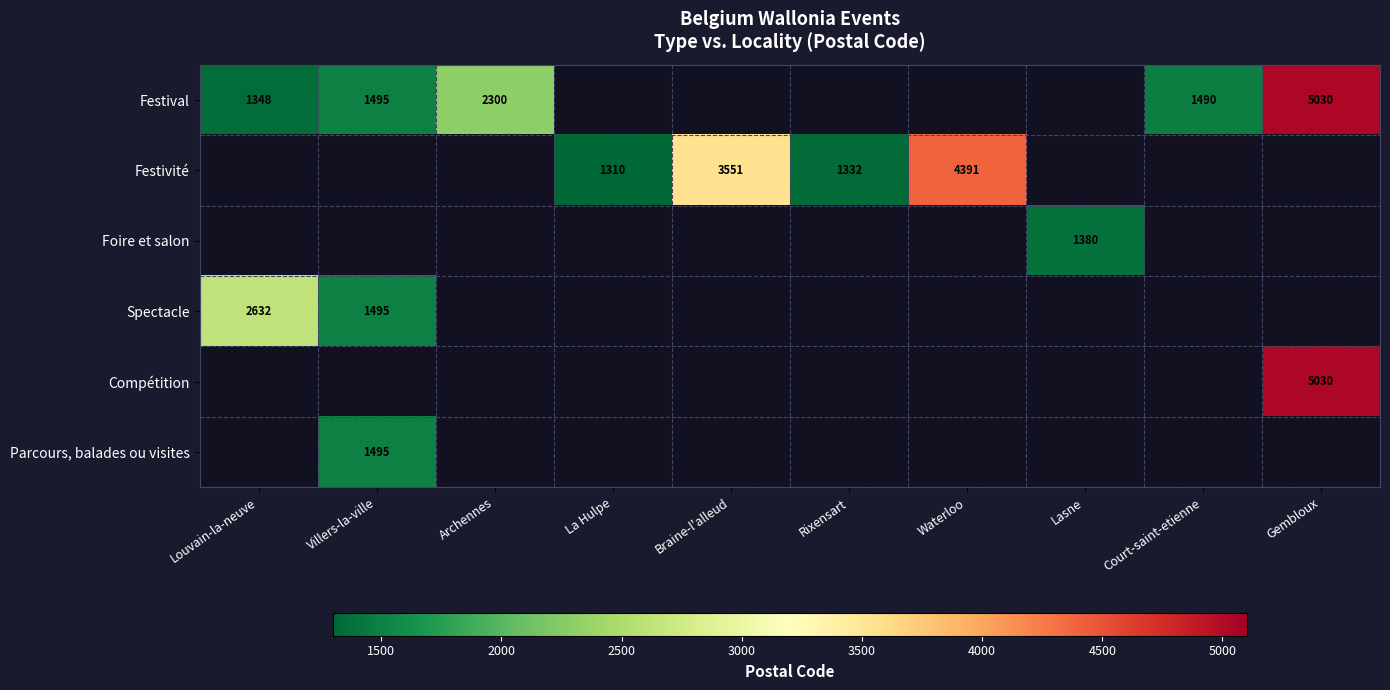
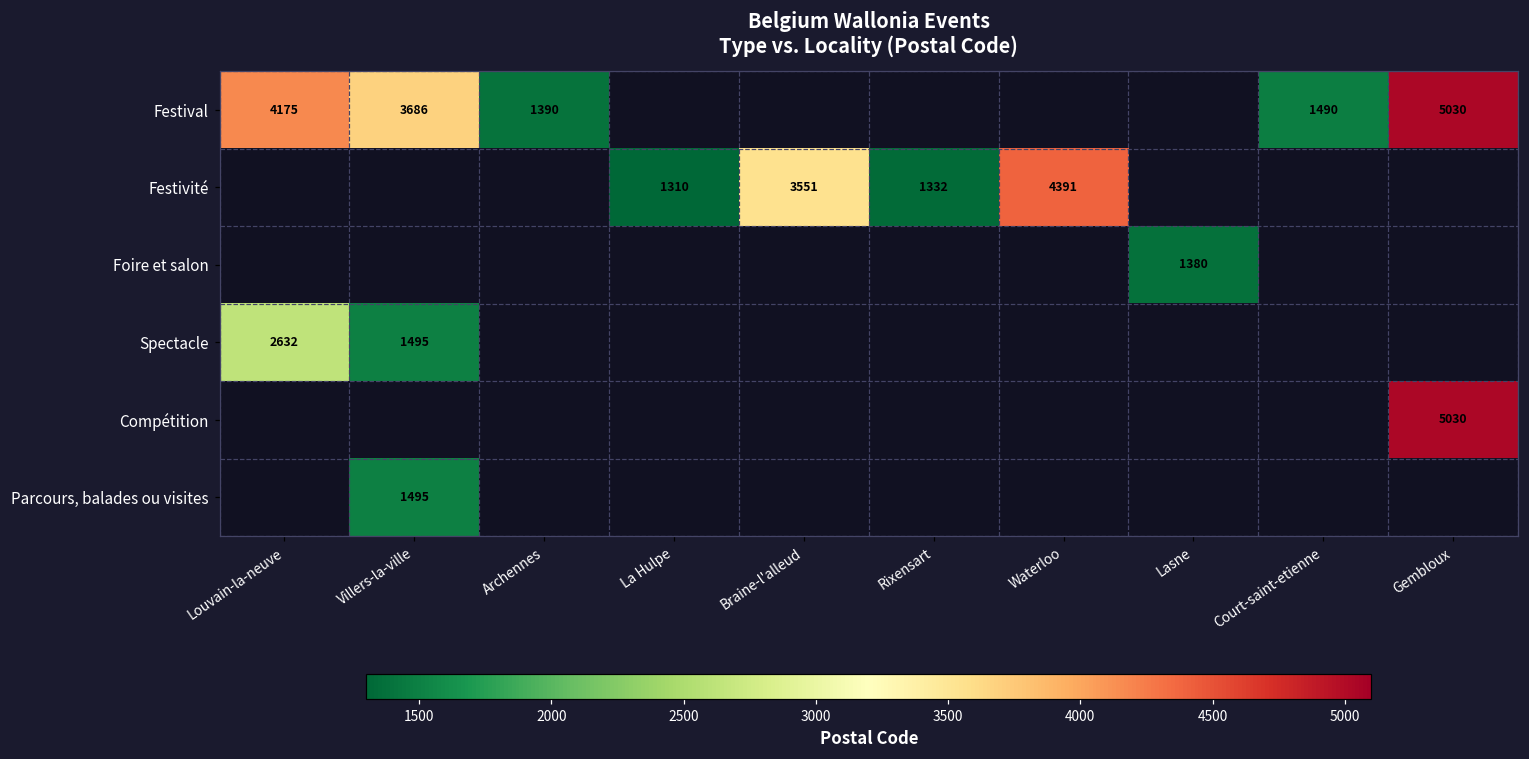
  {
    "Festival": {
-     "Louvain-la-neuve": 1348,
-     "Villers-la-ville": 1495,
-     "Archennes": 2300,
+     "Louvain-la-neuve": 4175,
+     "Villers-la-ville": 3686,
+     "Archennes": 1390,
      "Court-saint-etienne": 1490,
      "Gembloux": 5030
    },
    "Festivité": {
      "La Hulpe": 1310,
      "Braine-l'alleud": 3551,
      "Rixensart": 1332,
      "Waterloo": 4391
    },
    "Foire et salon": {
      "Lasne": 1380
    },
    "Spectacle": {
      "Louvain-la-neuve": 2632,
      "Villers-la-ville": 1495
    },
    "Compétition": {
      "Gembloux": 5030
    },
    "Parcours, balades ou visites": {
      "Villers-la-ville": 1495
    }
  }
